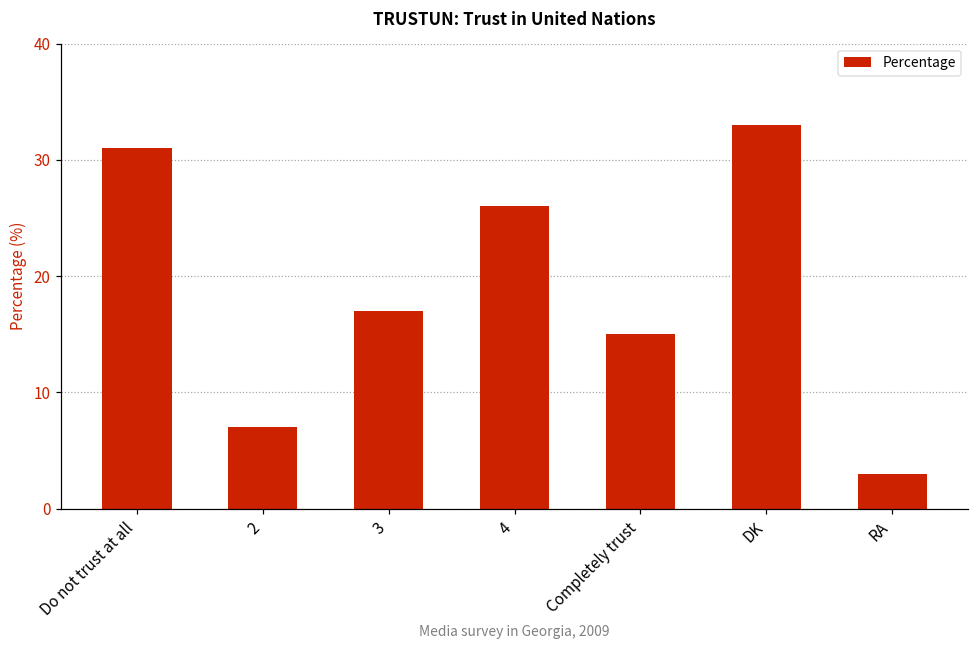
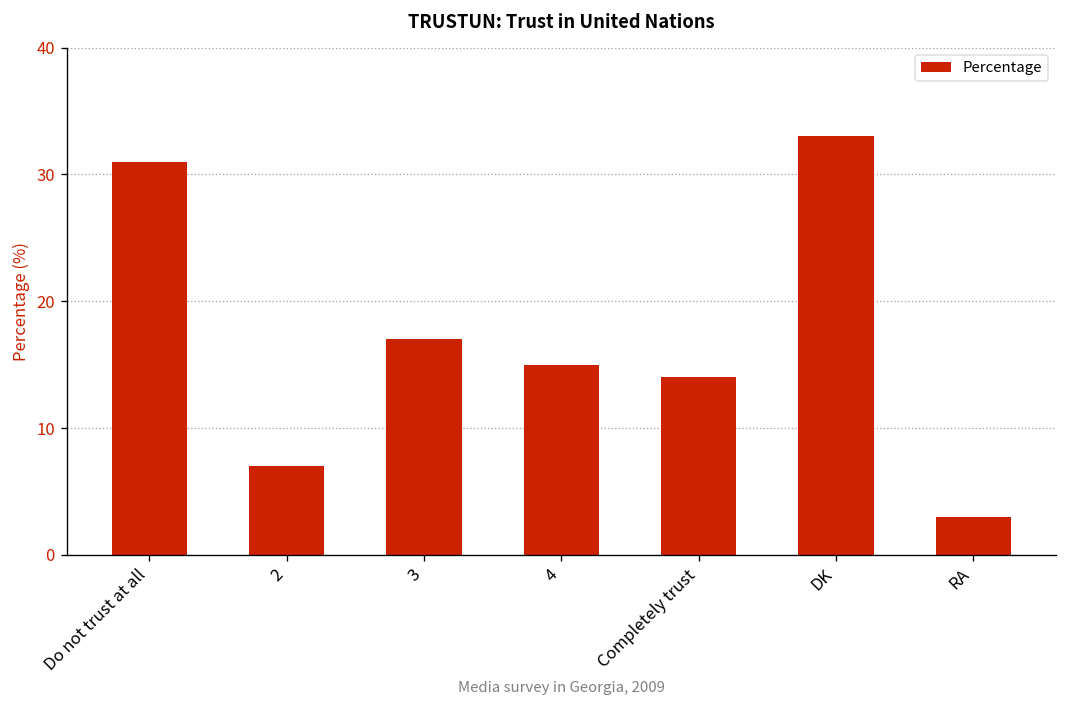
  {
    "Do not trust at all": 31,
    "2": 7,
    "3": 17,
-   "4": 26,
-   "Completely trust": 15,
+   "4": 15,
+   "Completely trust": 14,
    "DK": 33,
    "RA": 3
  }
